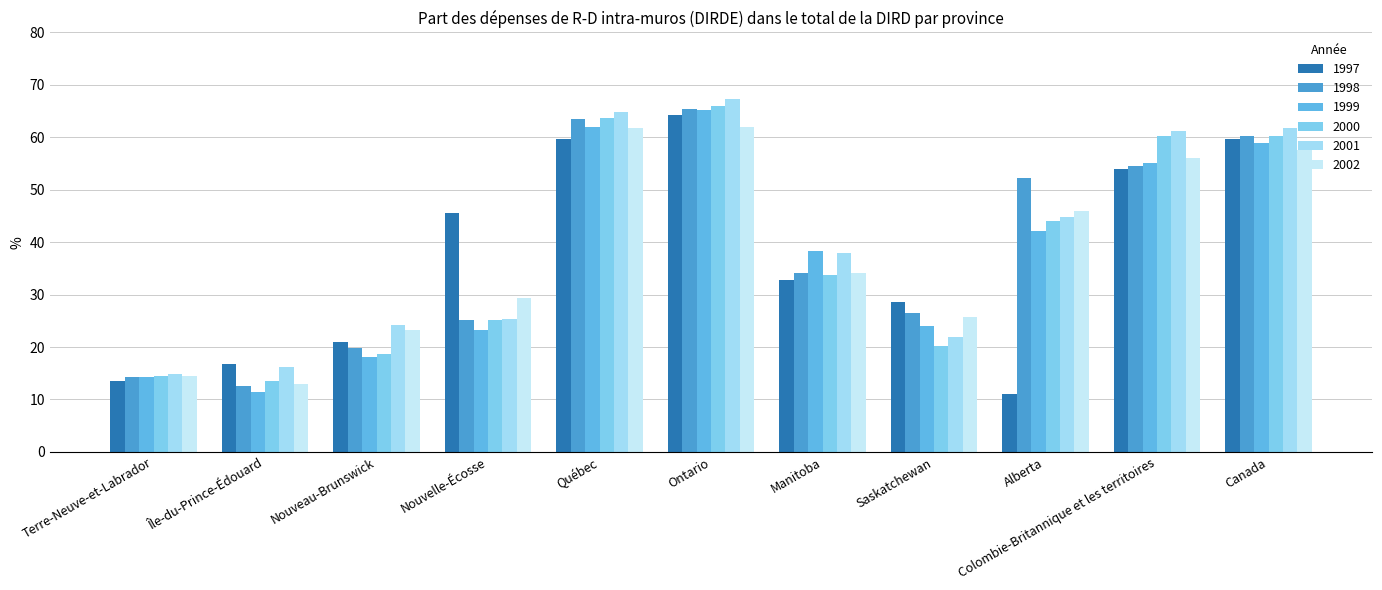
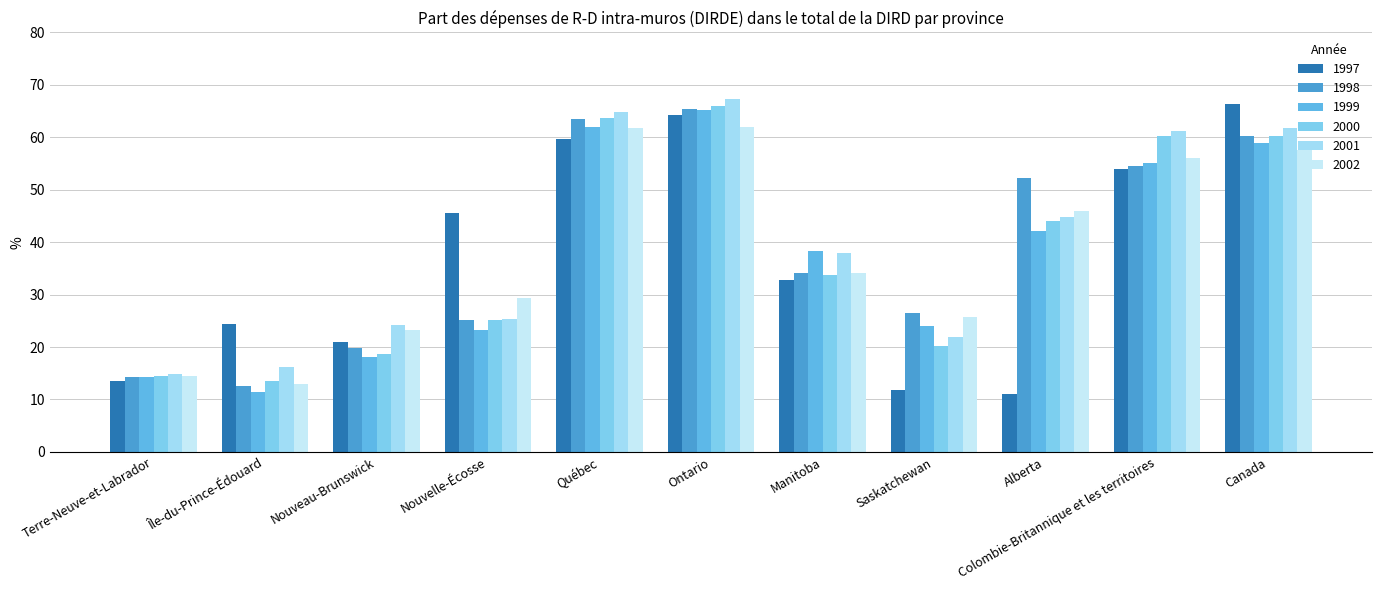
  {
    "1997": {
      "Terre-Neuve-et-Labrador": 14,
-     "Île-du-Prince-Édouard": 17,
+     "Île-du-Prince-Édouard": 24,
      "Nouveau-Brunswick": 21,
      "Nouvelle-Écosse": 46,
      "Québec": 60,
      "Ontario": 64,
      "Manitoba": 33,
-     "Saskatchewan": 29,
+     "Saskatchewan": 12,
      "Alberta": 11,
      "Colombie-Britannique et les territoires": 54,
-     "Canada": 60
+     "Canada": 66
    }
  }
